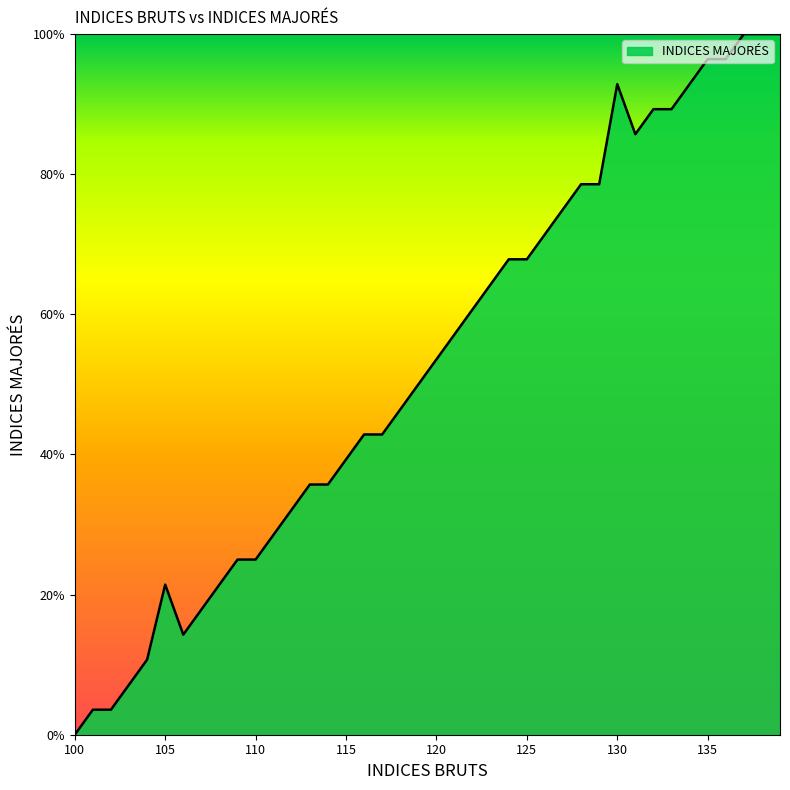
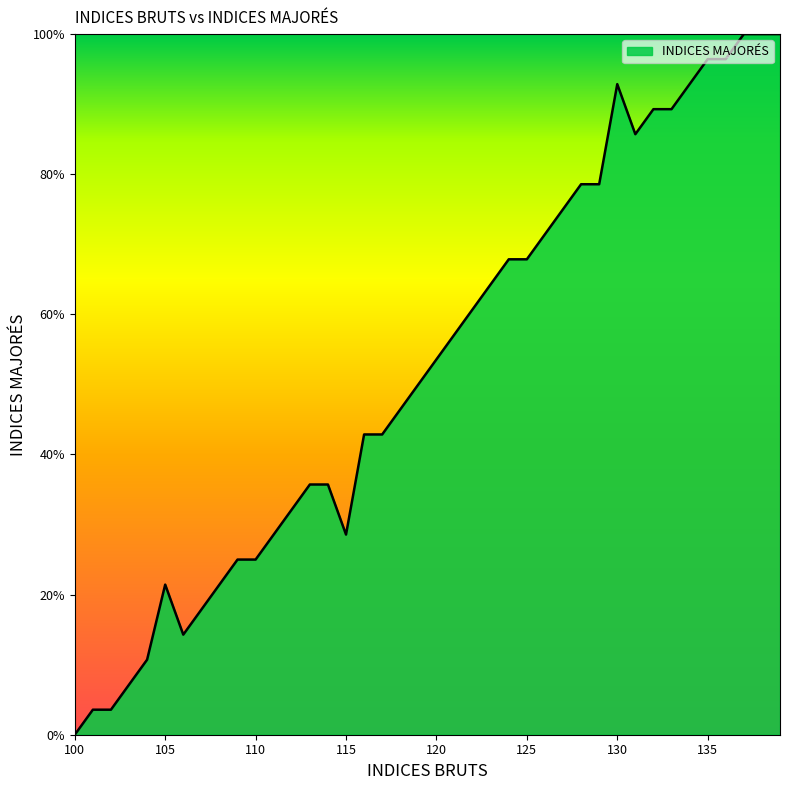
  {
    "100": "0%",
    "105": "21%",
    "110": "25%",
-   "115": "39%",
+   "115": "29%",
    "120": "54%",
    "125": "68%",
    "130": "93%"
  }
